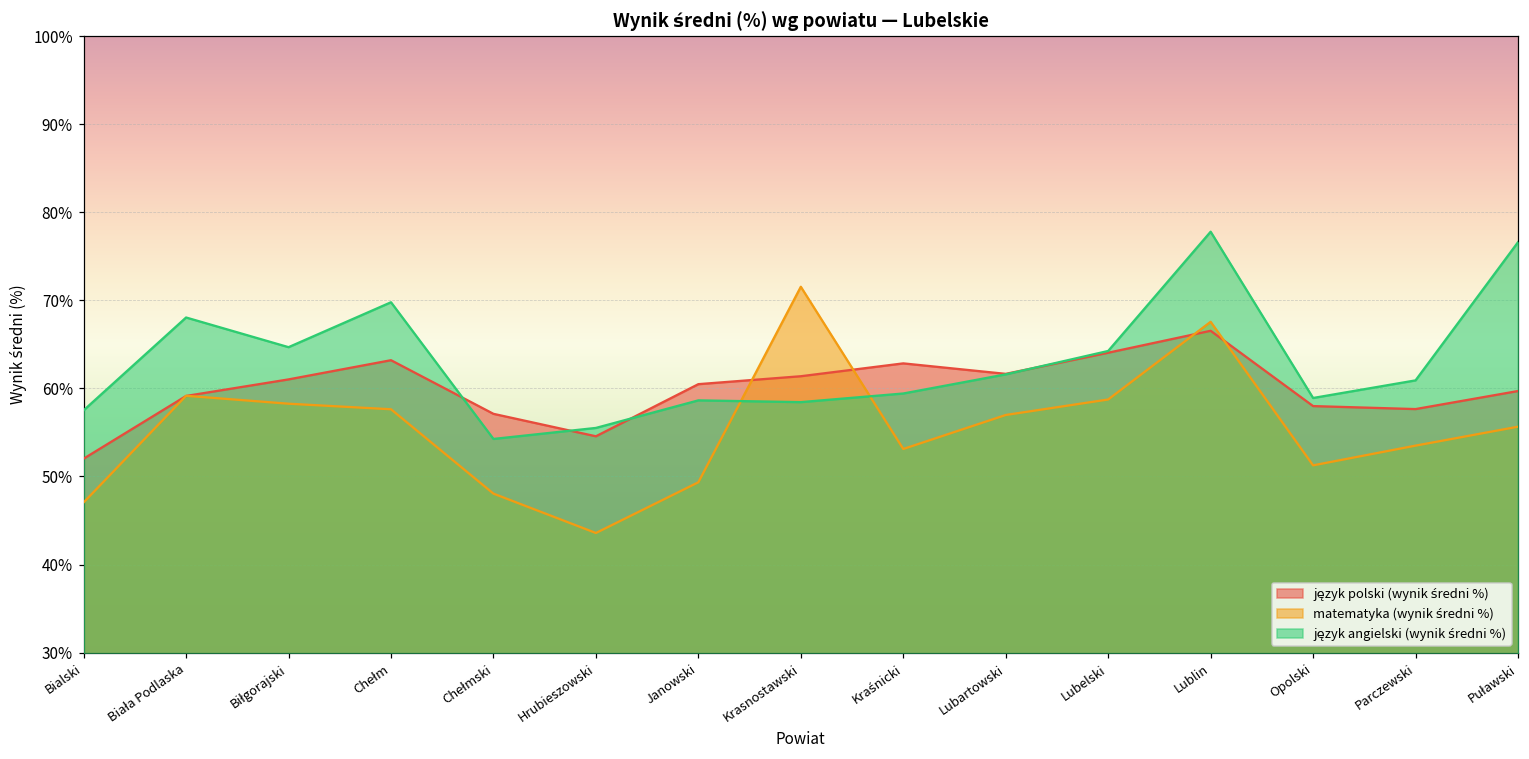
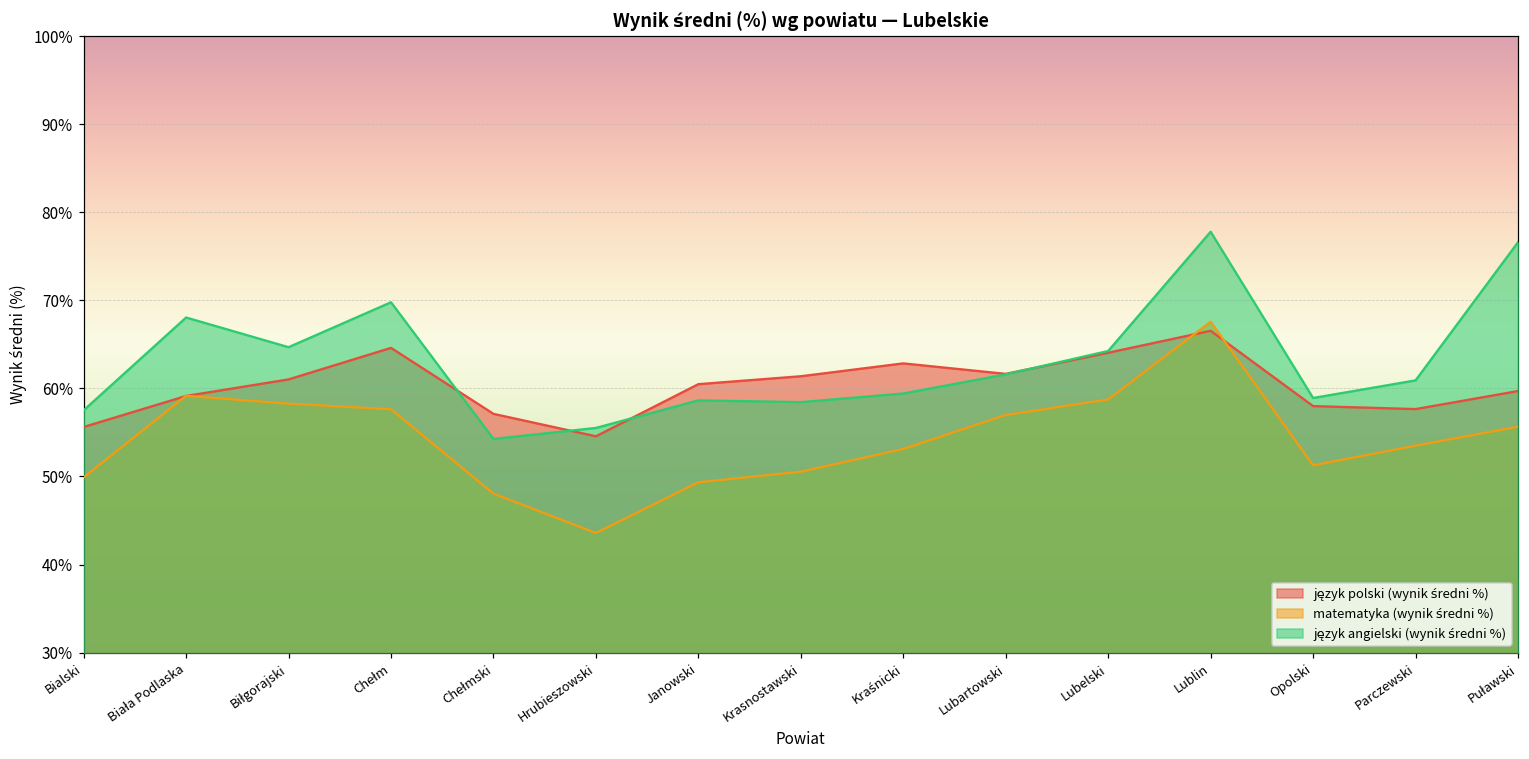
  {
    "język polski (wynik średni %)": {
-     "Bialski": "52%",
+     "Bialski": "56%",
      "Biłgorajski": "61%",
-     "Chełm": "63%",
+     "Chełm": "65%",
      "Chełmski": "57%",
      "Hrubieszowski": "55%",
      "Janowski": "60%",
      "Krasnostawski": "61%",
      "Kraśnicki": "63%",
      "Lublin": "67%",
      "Opolski": "58%",
      "Parczewski": "58%",
      "Puławski": "60%"
    },
    "matematyka (wynik średni %)": {
-     "Bialski": "47%",
+     "Bialski": "50%",
      "Biłgorajski": "58%",
      "Chełm": "58%",
      "Chełmski": "48%",
      "Hrubieszowski": "44%",
      "Janowski": "49%",
-     "Krasnostawski": "72%",
+     "Krasnostawski": "51%",
      "Kraśnicki": "53%",
      "Lubartowski": "57%",
      "Lubelski": "59%",
      "Lublin": "68%",
      "Opolski": "51%",
      "Parczewski": "54%",
      "Puławski": "56%"
    },
    "język angielski (wynik średni %)": {
      "Bialski": "58%",
      "Biała Podlaska": "68%",
      "Biłgorajski": "65%",
      "Chełm": "70%",
      "Chełmski": "54%",
      "Hrubieszowski": "56%",
      "Janowski": "59%",
      "Krasnostawski": "58%",
      "Kraśnicki": "59%",
      "Lublin": "78%",
      "Opolski": "59%",
      "Parczewski": "61%",
      "Puławski": "77%"
    }
  }
